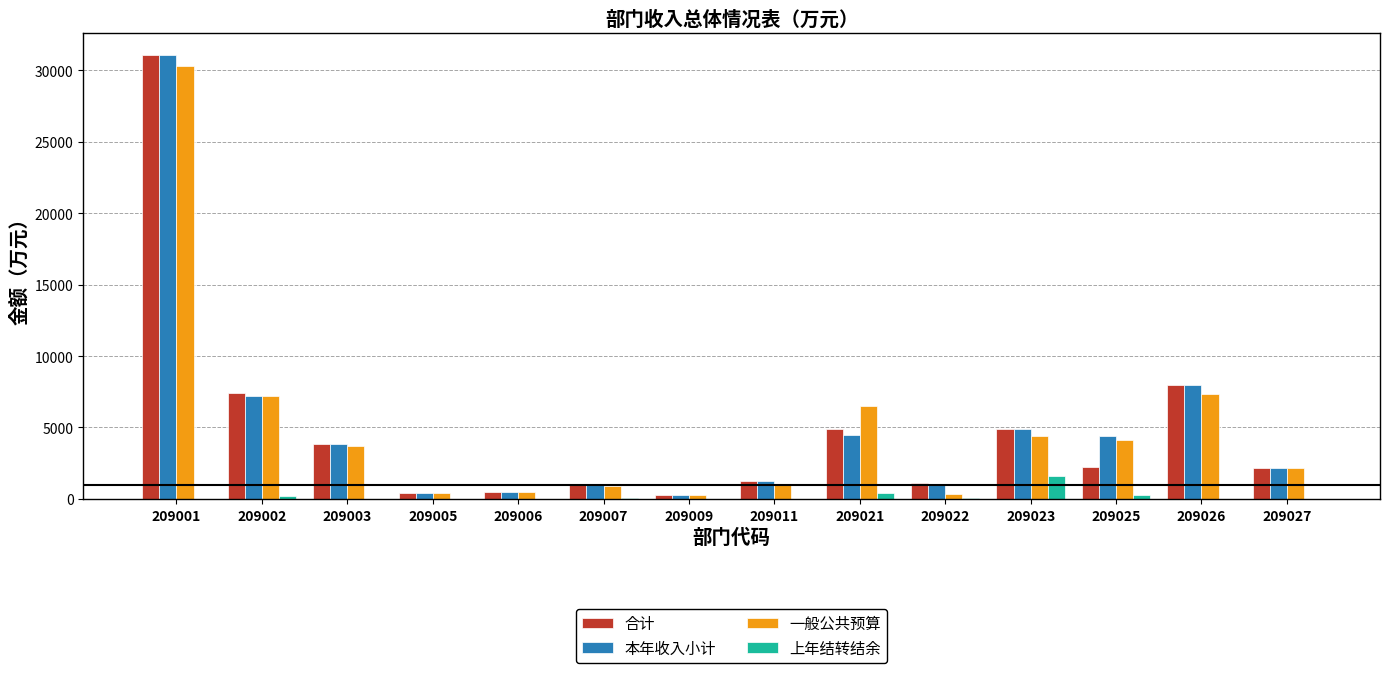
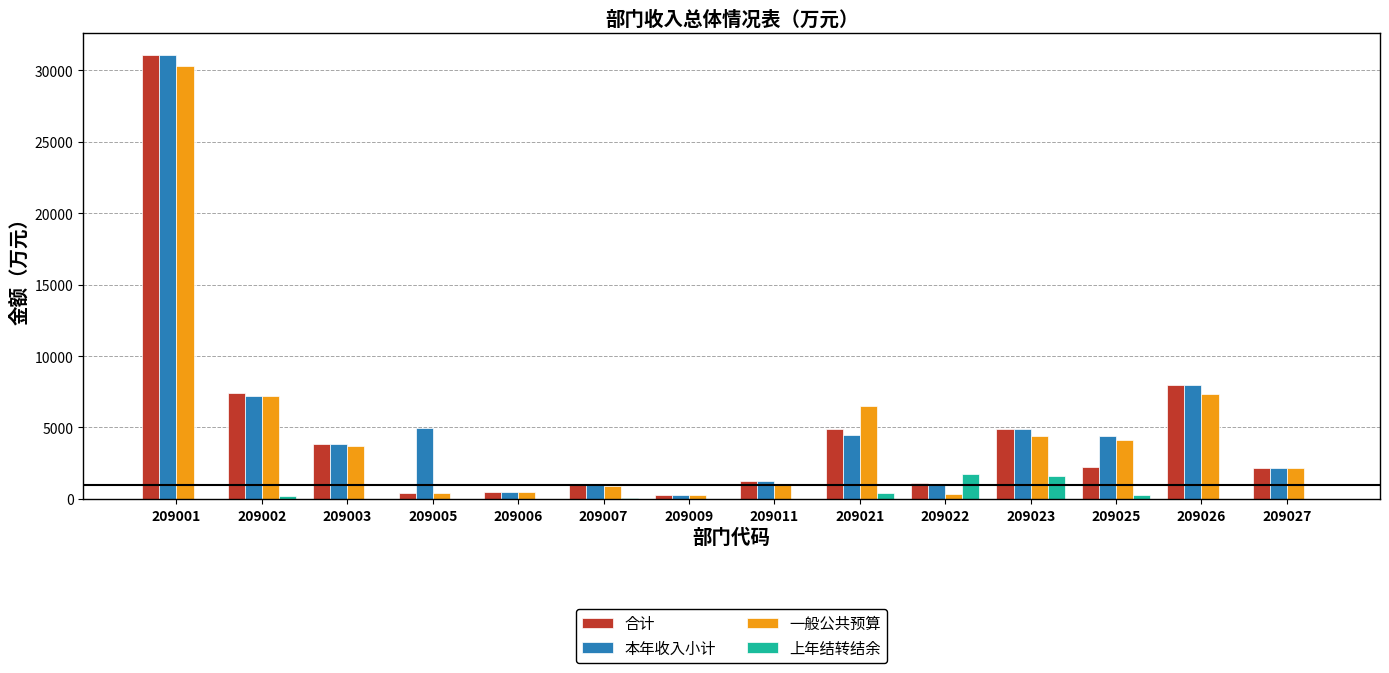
  {
    "合计": {
      "209001": 31100,
      "209002": 7400,
      "209003": 3900,
      "209005": 400,
      "209006": 500,
      "209007": 1000,
      "209009": 300,
      "209011": 1300,
      "209021": 4900,
      "209022": 1100,
      "209023": 4900,
      "209025": 2300,
      "209026": 8000,
      "209027": 2200
    },
    "本年收入小计": {
      "209001": 31100,
      "209002": 7200,
      "209003": 3900,
-     "209005": 400,
+     "209005": 4900,
      "209006": 500,
      "209007": 1000,
      "209009": 300,
      "209011": 1300,
      "209021": 4500,
      "209022": 1000,
      "209023": 4900,
      "209025": 4400,
      "209026": 8000,
      "209027": 2200
    },
    "一般公共预算": {
      "209001": 30300,
      "209002": 7200,
      "209003": 3700,
      "209005": 400,
      "209006": 500,
      "209007": 900,
      "209009": 300,
      "209011": 1000,
      "209021": 6500,
      "209022": 400,
      "209023": 4400,
      "209025": 4200,
      "209026": 7400,
      "209027": 2200
    },
    "上年结转结余": {
      "209001": 0,
      "209002": 200,
      "209003": 0,
      "209005": 0,
      "209006": 0,
      "209009": 0,
      "209011": 0,
      "209021": 400,
-     "209022": 100,
+     "209022": 1800,
      "209023": 1600,
      "209025": 300,
      "209026": 0,
      "209027": 0
    }
  }
